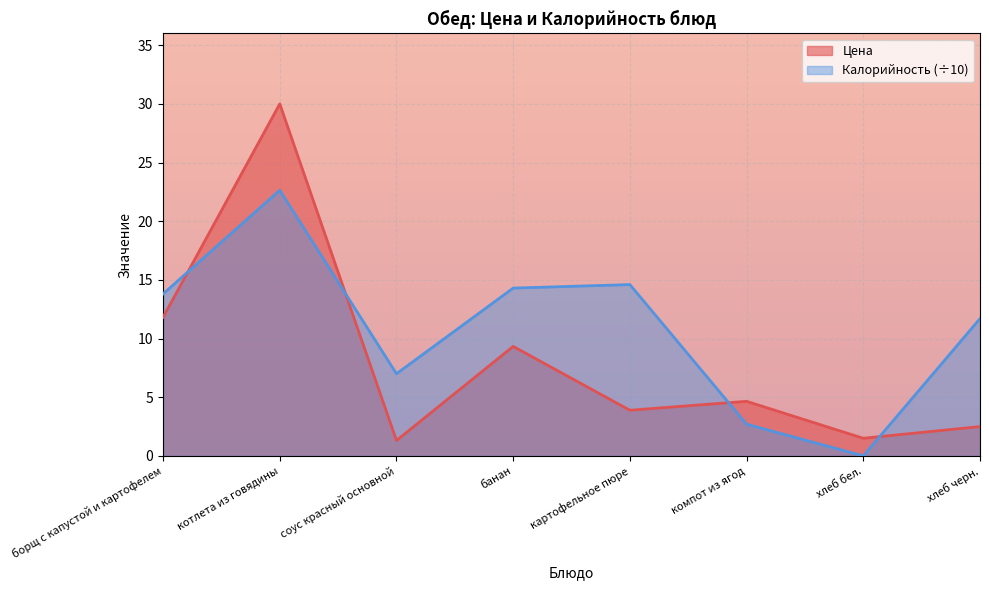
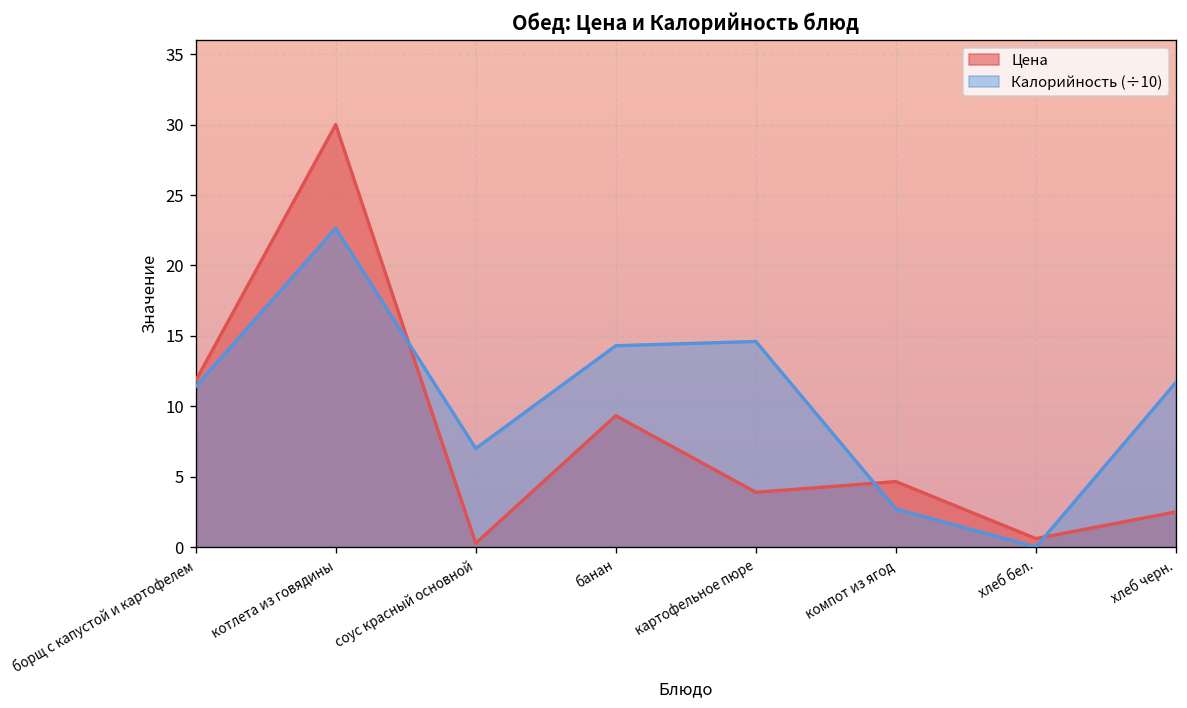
  {
    "Цена": {
      "борщ с капустой и картофелем": 11.8,
      "котлета из говядины": 30.0,
-     "соус красный основной": 1.3,
+     "соус красный основной": 0.3,
      "банан": 9.3,
      "картофельное пюре": 3.9,
      "компот из ягод": 4.7,
-     "хлеб бел.": 1.5,
+     "хлеб бел.": 0.6,
      "хлеб черн.": 2.5
    },
    "Калорийность (÷10)": {
-     "борщ с капустой и картофелем": 13.8,
+     "борщ с капустой и картофелем": 11.4,
      "котлета из говядины": 22.6,
      "соус красный основной": 7.0,
      "банан": 14.3,
      "картофельное пюре": 14.6,
      "компот из ягод": 2.7,
      "хлеб бел.": 0.0,
      "хлеб черн.": 11.7
    }
  }
